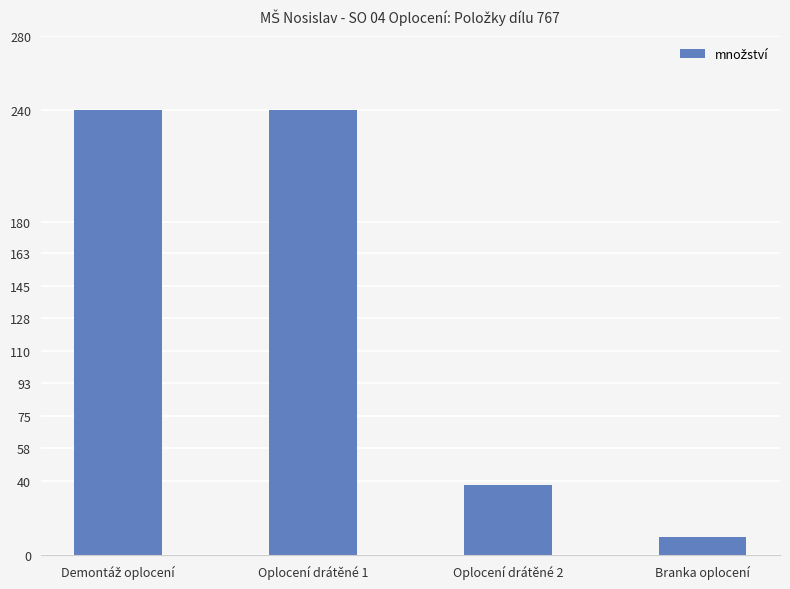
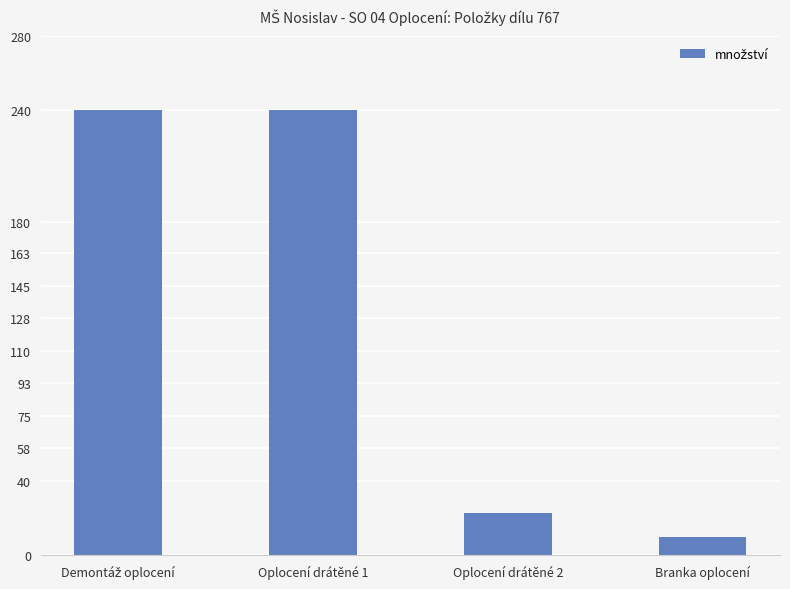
  {
    "Demontáž oplocení": 240,
    "Oplocení drátěné 1": 240,
-   "Oplocení drátěné 2": 38,
+   "Oplocení drátěné 2": 23,
    "Branka oplocení": 10
  }
